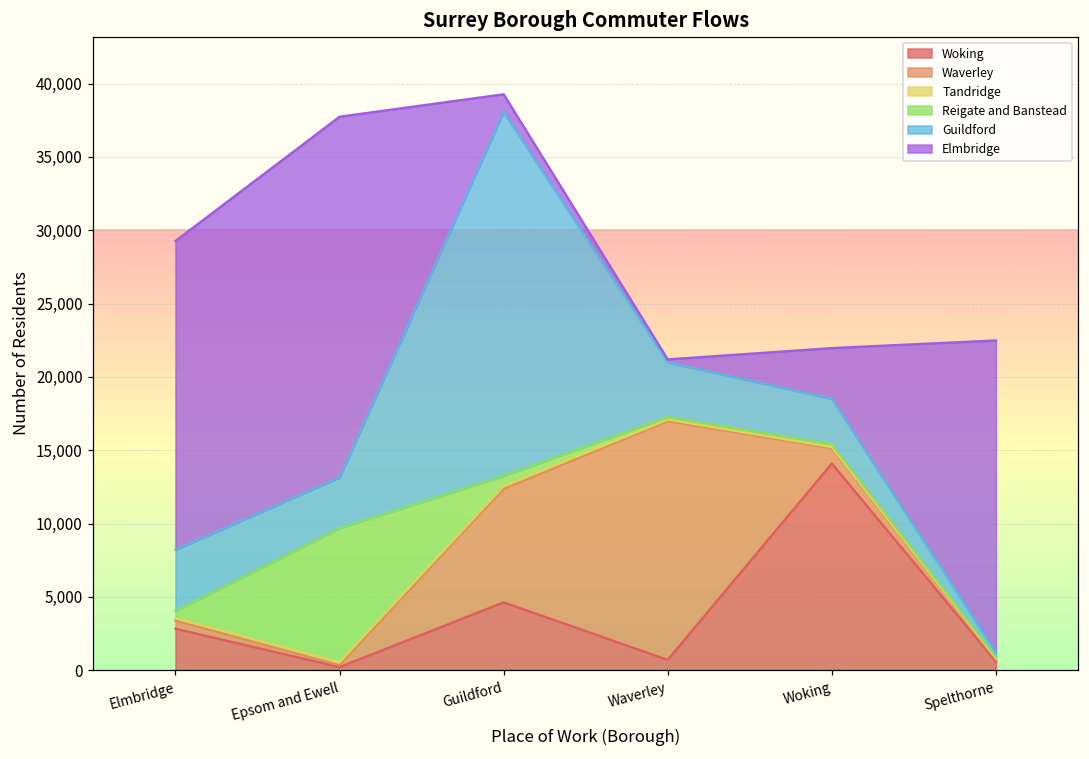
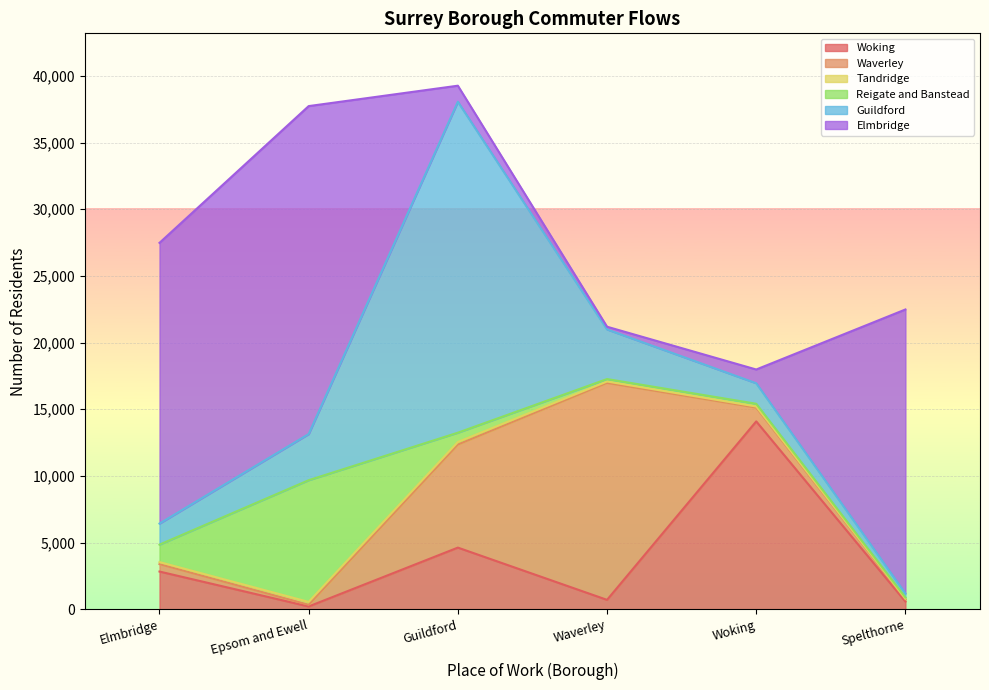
  {
    "Tandridge": {
      "Epsom and Ewell": "200"
    },
    "Reigate and Banstead": {
-     "Elmbridge": "500",
+     "Elmbridge": "1,300",
      "Epsom and Ewell": "9,100",
      "Guildford": "700",
      "Woking": "200"
    },
    "Guildford": {
-     "Elmbridge": "4,200",
+     "Elmbridge": "1,600",
      "Epsom and Ewell": "3,500",
      "Guildford": "24,800",
      "Waverley": "3,700",
-     "Woking": "3,100",
+     "Woking": "1,500",
      "Spelthorne": "300"
    },
    "Elmbridge": {
      "Elmbridge": "21,100",
      "Epsom and Ewell": "24,600",
      "Guildford": "1,200",
      "Waverley": "200",
-     "Woking": "3,500",
+     "Woking": "1,000",
      "Spelthorne": "21,300"
    }
  }
